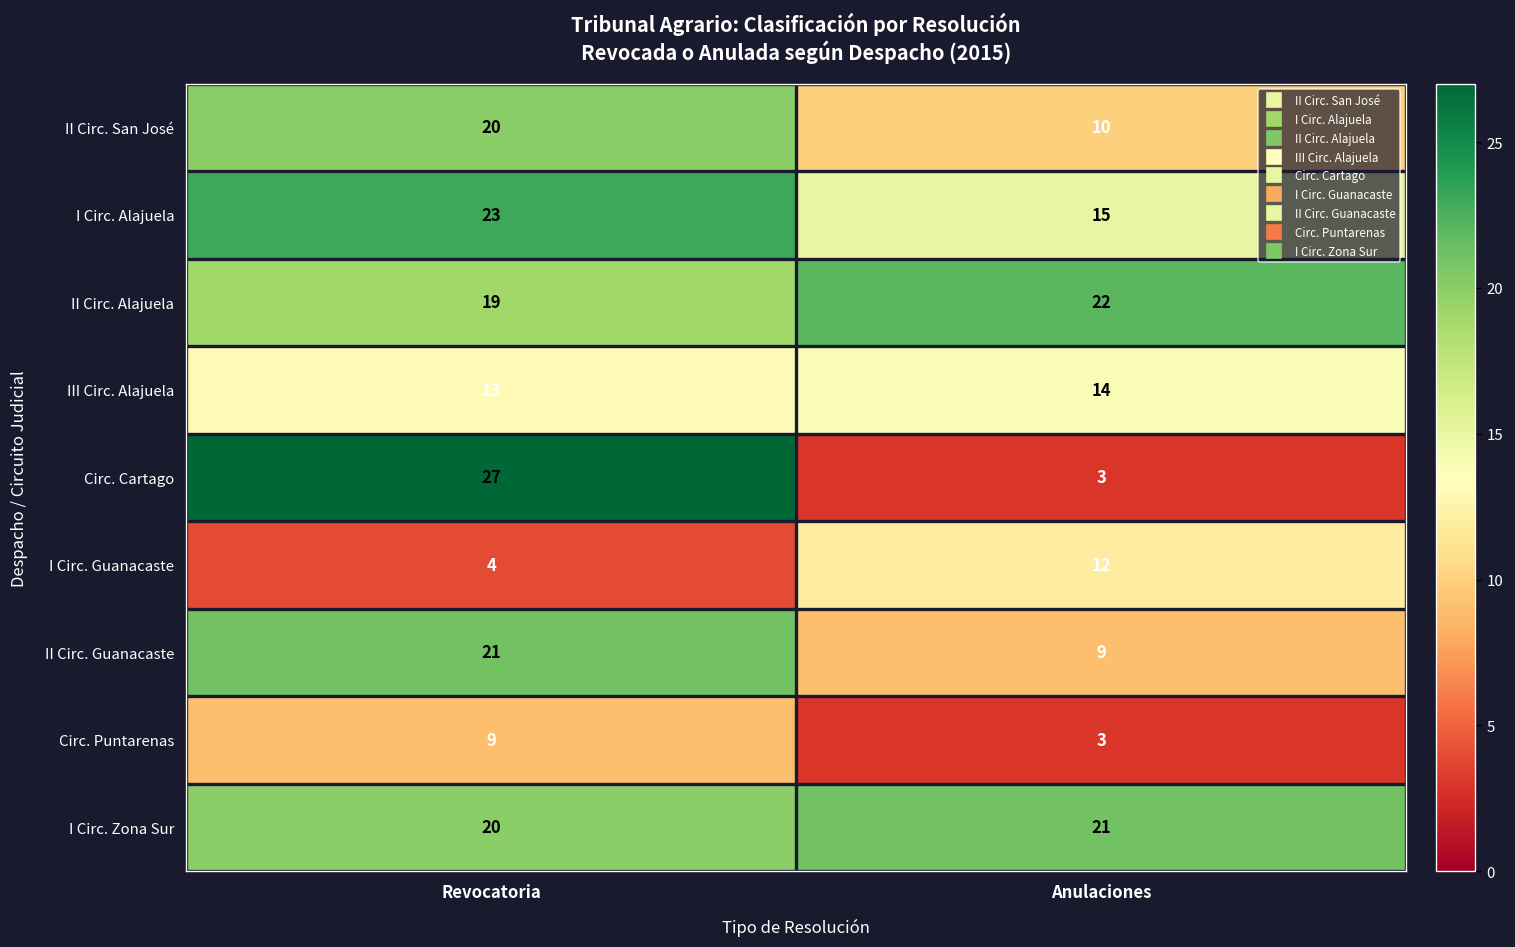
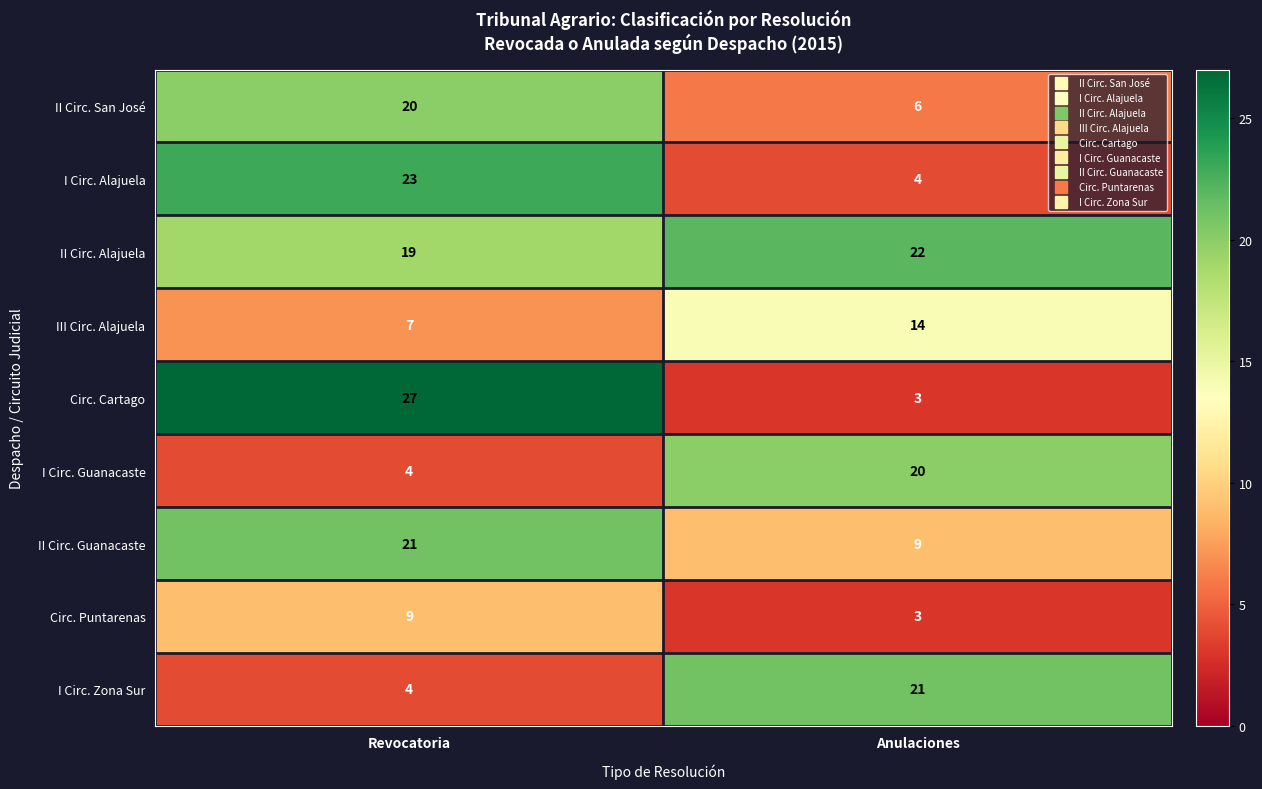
  {
    "II Circ. San José": {
      "Revocatoria": 20,
-     "Anulaciones": 10
+     "Anulaciones": 6
    },
    "I Circ. Alajuela": {
      "Revocatoria": 23,
-     "Anulaciones": 15
+     "Anulaciones": 4
    },
    "II Circ. Alajuela": {
      "Revocatoria": 19,
      "Anulaciones": 22
    },
    "III Circ. Alajuela": {
-     "Revocatoria": 13,
+     "Revocatoria": 7,
      "Anulaciones": 14
    },
    "Circ. Cartago": {
      "Revocatoria": 27,
      "Anulaciones": 3
    },
    "I Circ. Guanacaste": {
      "Revocatoria": 4,
-     "Anulaciones": 12
+     "Anulaciones": 20
    },
    "II Circ. Guanacaste": {
      "Revocatoria": 21,
      "Anulaciones": 9
    },
    "Circ. Puntarenas": {
      "Revocatoria": 9,
      "Anulaciones": 3
    },
    "I Circ. Zona Sur": {
-     "Revocatoria": 20,
+     "Revocatoria": 4,
      "Anulaciones": 21
    }
  }
